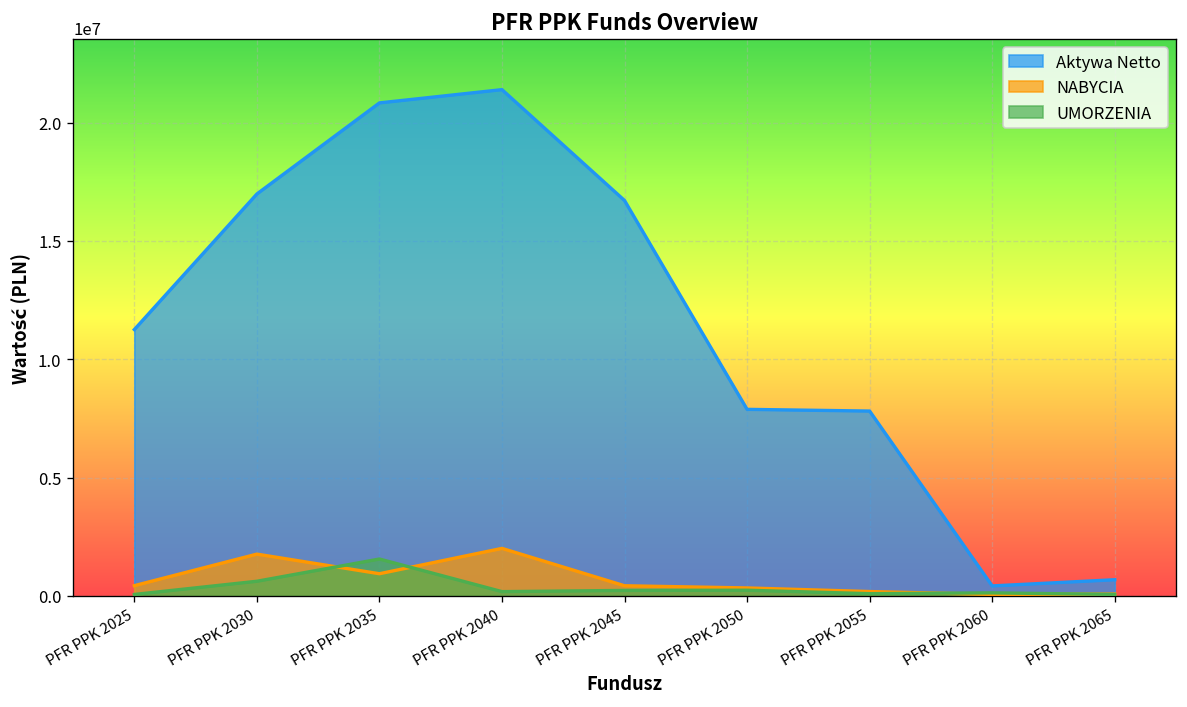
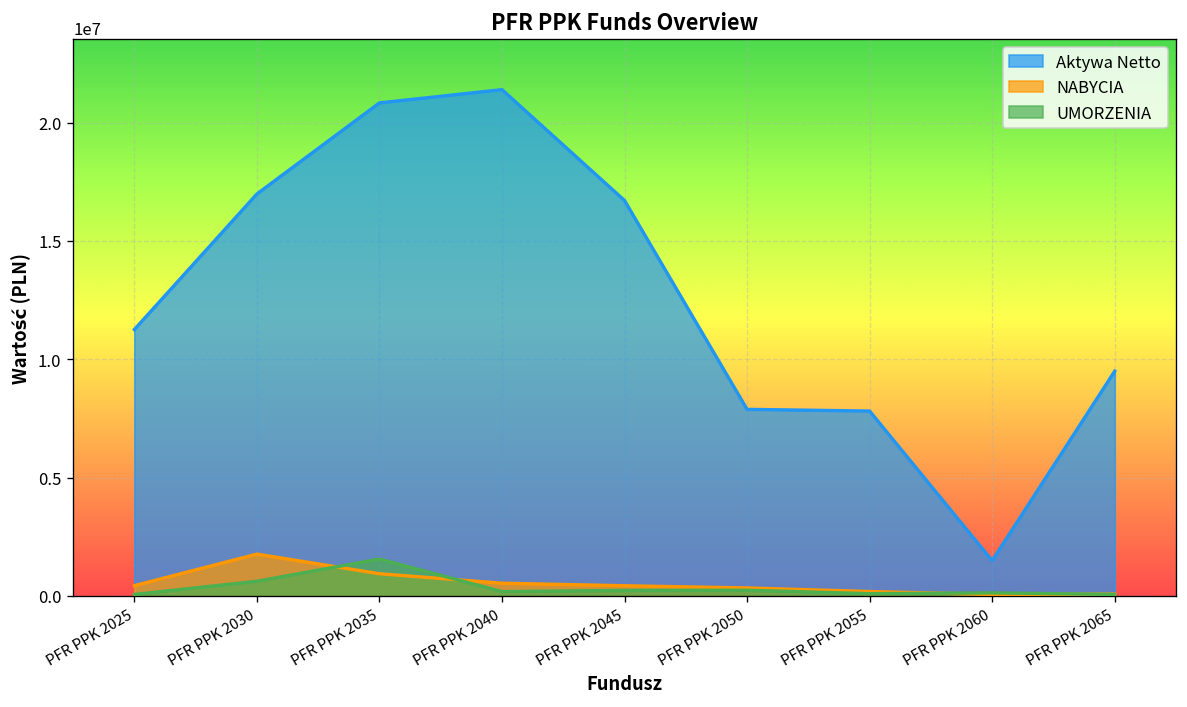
  {
    "Aktywa Netto": {
      "PFR PPK 2025": 11300000,
      "PFR PPK 2030": 17000000,
      "PFR PPK 2035": 20800000,
      "PFR PPK 2040": 21400000,
      "PFR PPK 2045": 16700000,
      "PFR PPK 2050": 7900000,
      "PFR PPK 2055": 7800000,
-     "PFR PPK 2060": 400000,
-     "PFR PPK 2065": 700000
+     "PFR PPK 2060": 1500000,
+     "PFR PPK 2065": 9500000
    },
    "NABYCIA": {
      "PFR PPK 2025": 400000,
      "PFR PPK 2030": 1800000,
      "PFR PPK 2035": 900000,
-     "PFR PPK 2040": 2000000,
+     "PFR PPK 2040": 500000,
      "PFR PPK 2045": 400000
    },
    "UMORZENIA": {
      "PFR PPK 2025": 100000,
      "PFR PPK 2030": 600000,
      "PFR PPK 2035": 1600000,
      "PFR PPK 2040": 200000,
      "PFR PPK 2045": 200000
    }
  }
